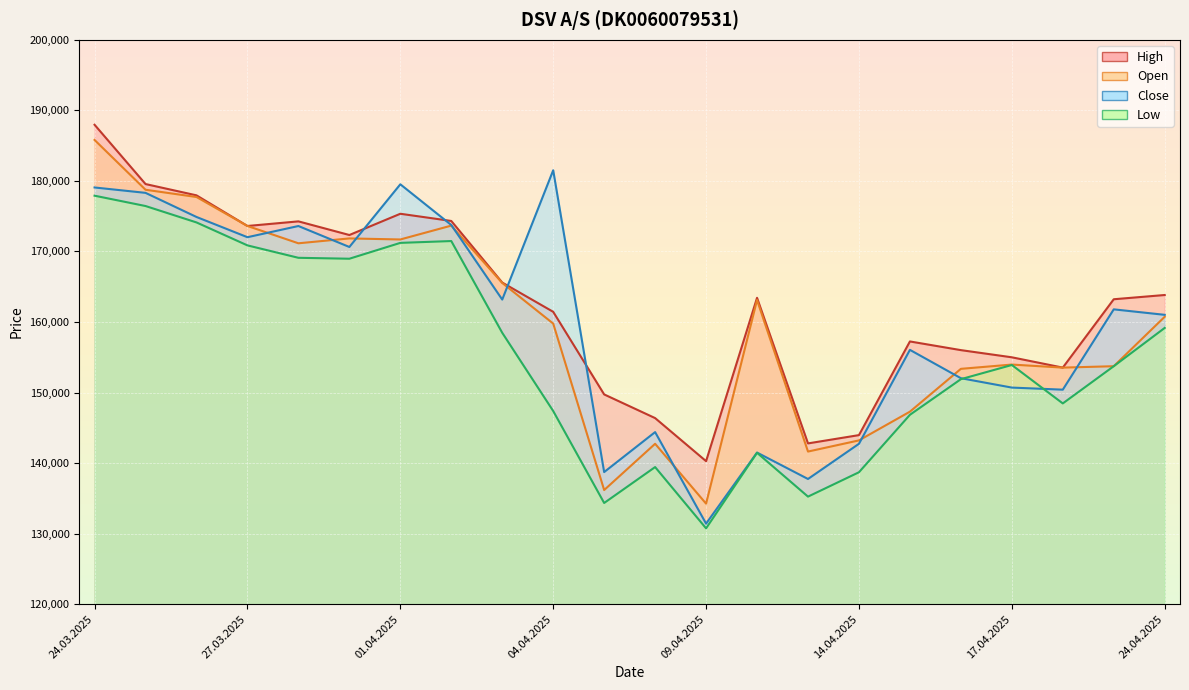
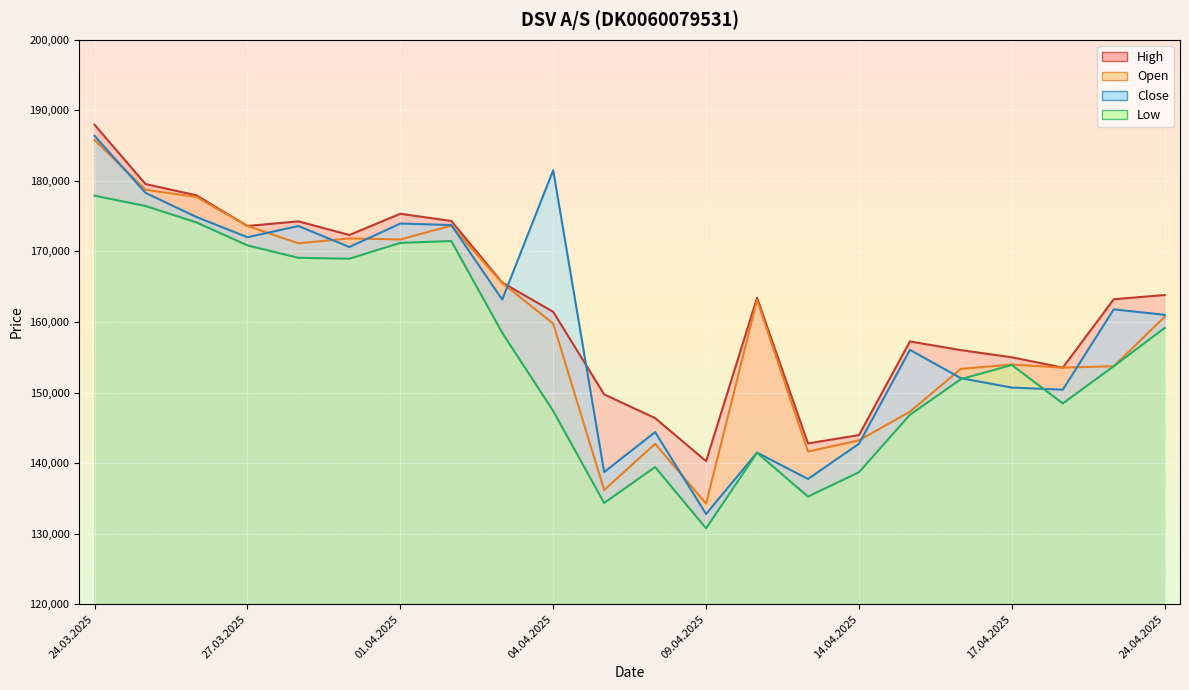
  {
    "Close": {
-     "24.03.2025": "179,000",
+     "24.03.2025": "186,000",
      "27.03.2025": "172,000",
-     "01.04.2025": "180,000",
+     "01.04.2025": "174,000",
      "04.04.2025": "182,000",
-     "09.04.2025": "131,000",
+     "09.04.2025": "133,000",
      "14.04.2025": "143,000",
      "17.04.2025": "151,000"
    }
  }
